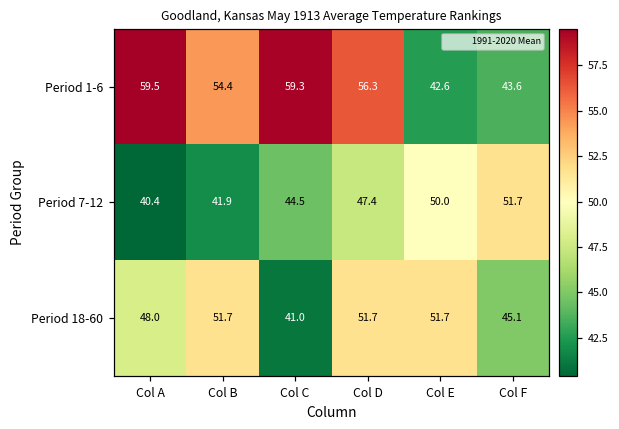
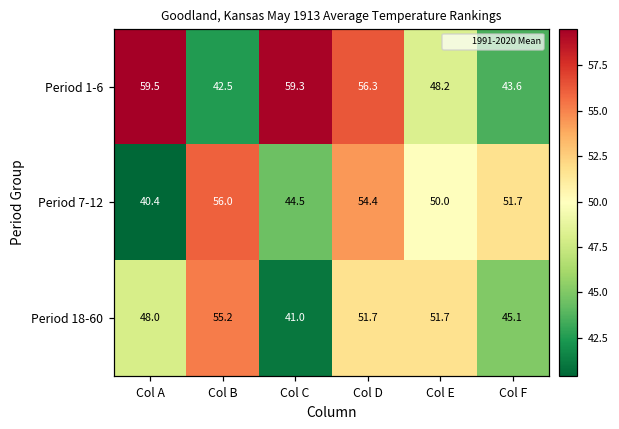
  {
    "Period 1-6": {
      "Col A": 59.5,
-     "Col B": 54.4,
+     "Col B": 42.5,
      "Col C": 59.3,
      "Col D": 56.3,
-     "Col E": 42.6,
+     "Col E": 48.2,
      "Col F": 43.6
    },
    "Period 7-12": {
      "Col A": 40.4,
-     "Col B": 41.9,
+     "Col B": 56.0,
      "Col C": 44.5,
-     "Col D": 47.4,
+     "Col D": 54.4,
      "Col E": 50.0,
      "Col F": 51.7
    },
    "Period 18-60": {
      "Col A": 48.0,
-     "Col B": 51.7,
+     "Col B": 55.2,
      "Col C": 41.0,
      "Col D": 51.7,
      "Col E": 51.7,
      "Col F": 45.1
    }
  }
